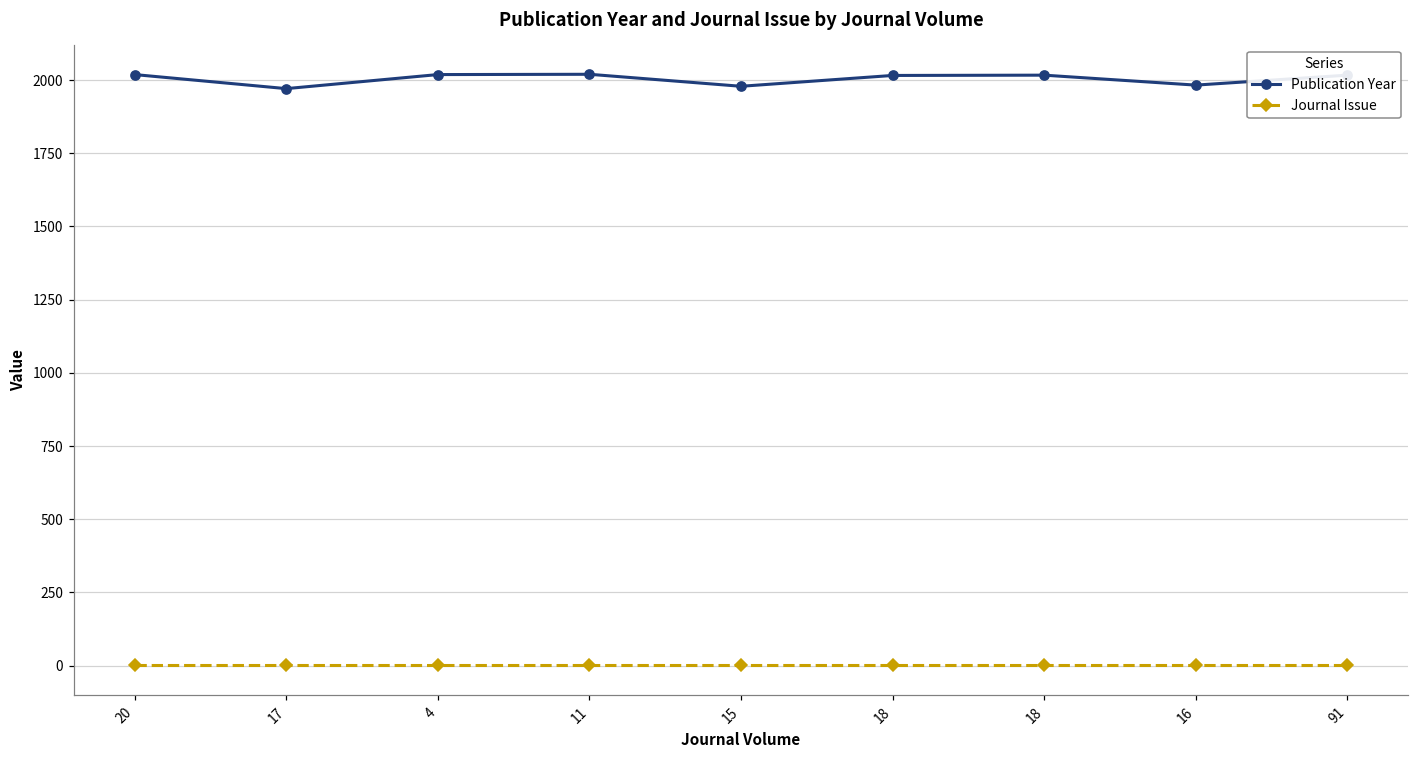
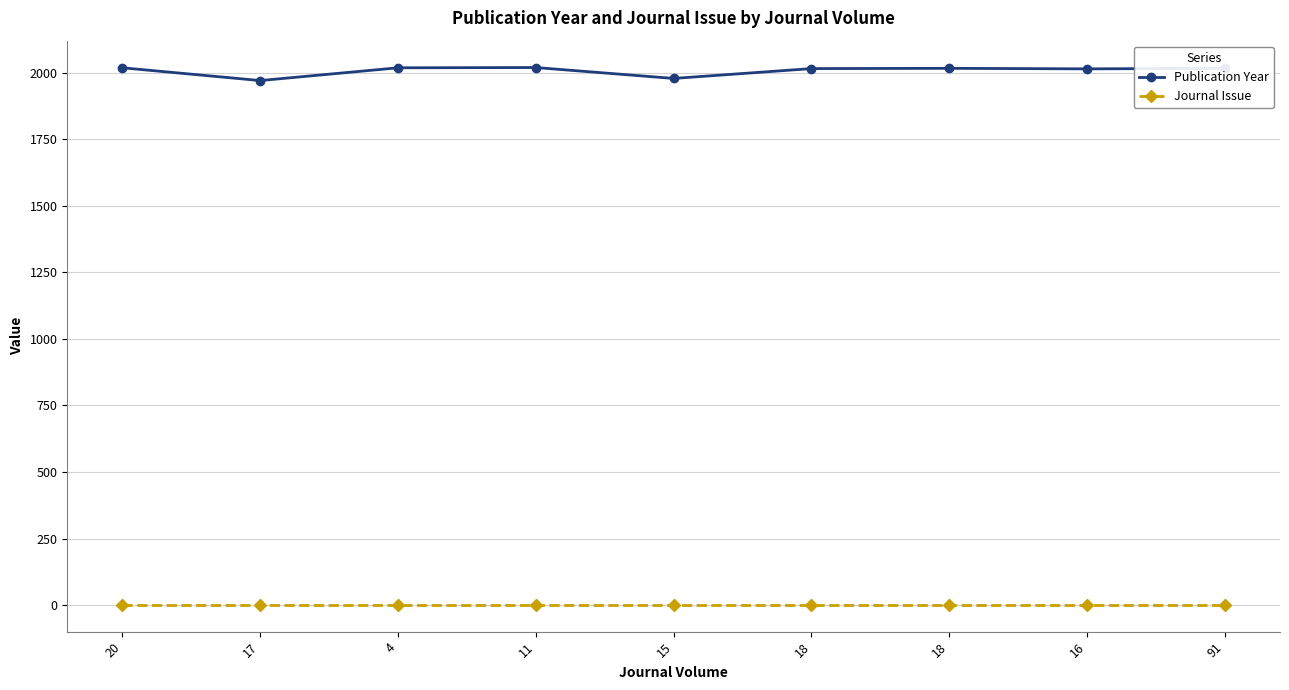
  {
    "Publication Year": {
      "20": 2020,
      "17": 1970,
      "4": 2020,
      "11": 2020,
      "15": 1980,
-     "16": 1980
+     "16": 2020
    },
    "Journal Issue": {
      "20": 0,
      "17": 0,
      "4": 0,
      "11": 0,
      "15": 0,
      "16": 0,
      "91": 0
    }
  }
